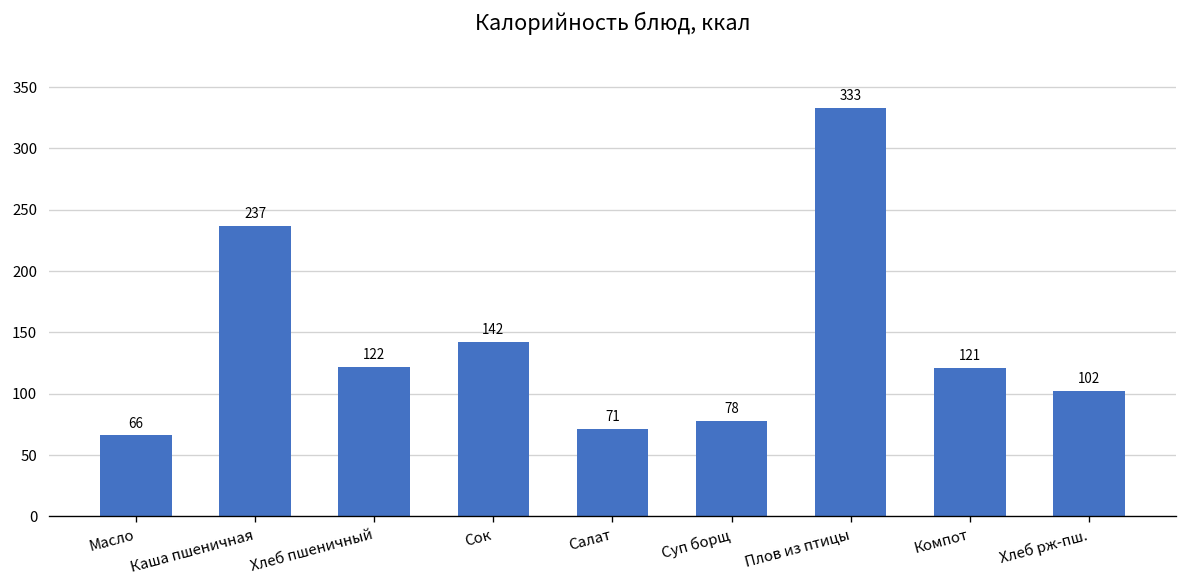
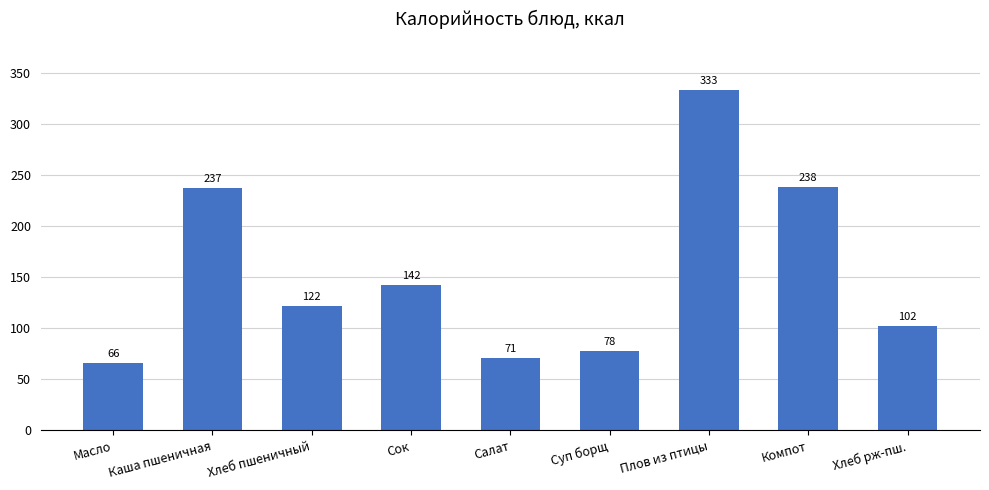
  {
    "Масло": 66,
    "Каша пшеничная": 237,
    "Хлеб пшеничный": 122,
    "Сок": 142,
    "Салат": 71,
    "Суп борщ": 78,
    "Плов из птицы": 333,
-   "Компот": 121,
+   "Компот": 238,
    "Хлеб рж-пш.": 102
  }
